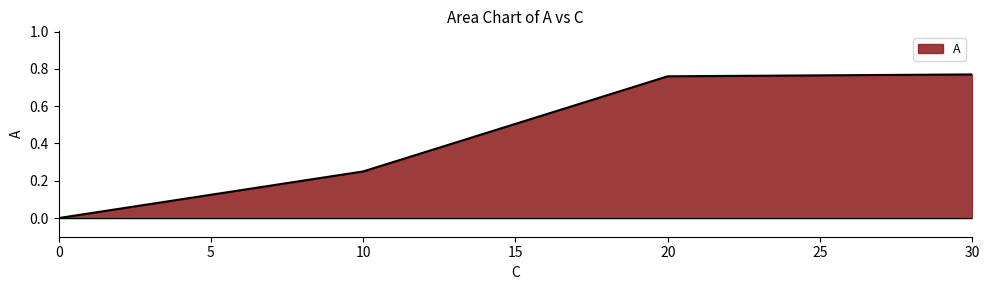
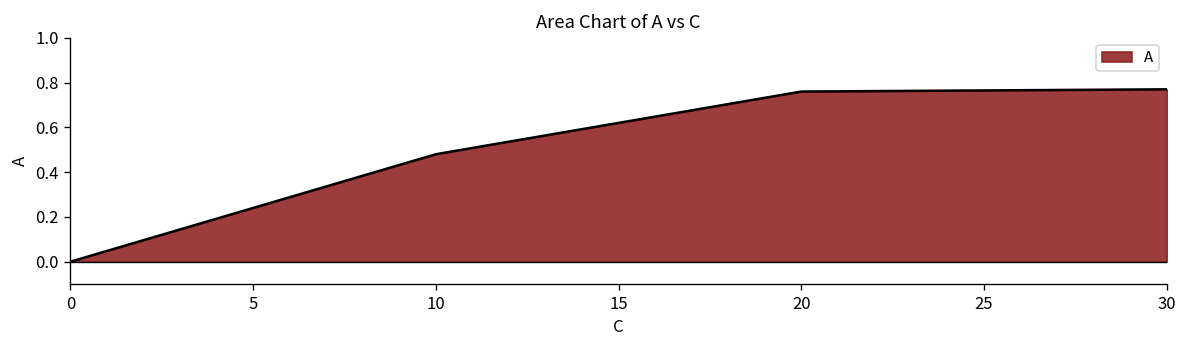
  {
    "0": 0.00,
-   "10": 0.25,
+   "10": 0.48,
    "20": 0.76,
    "30": 0.77
  }
